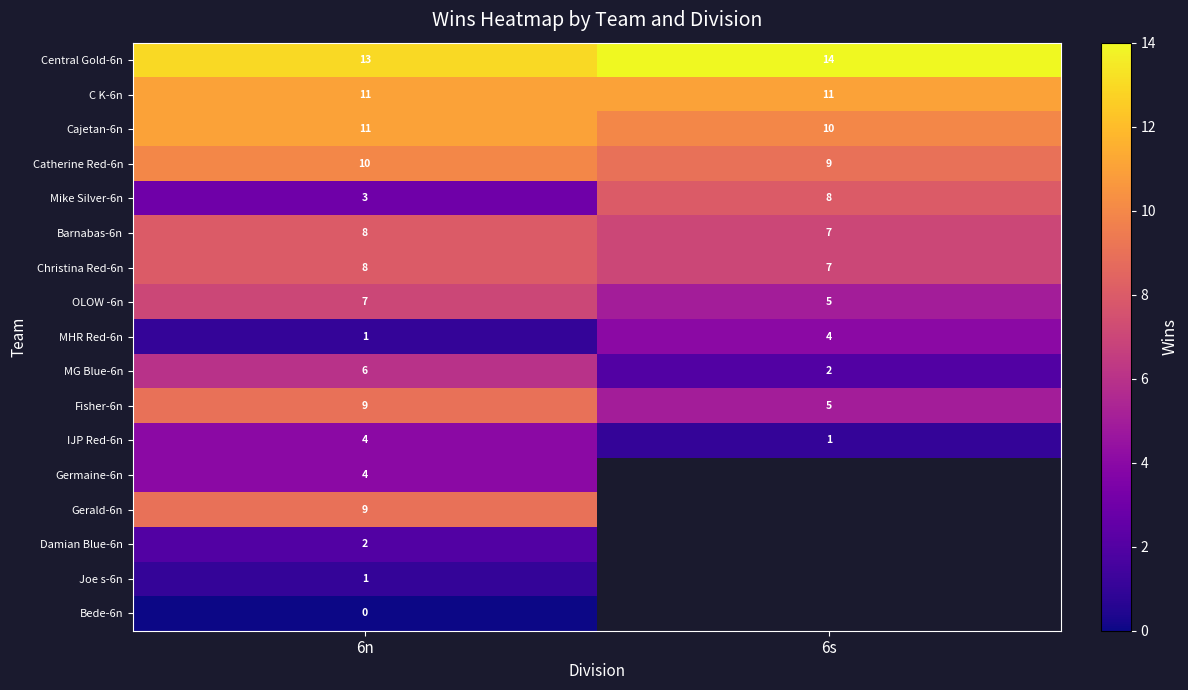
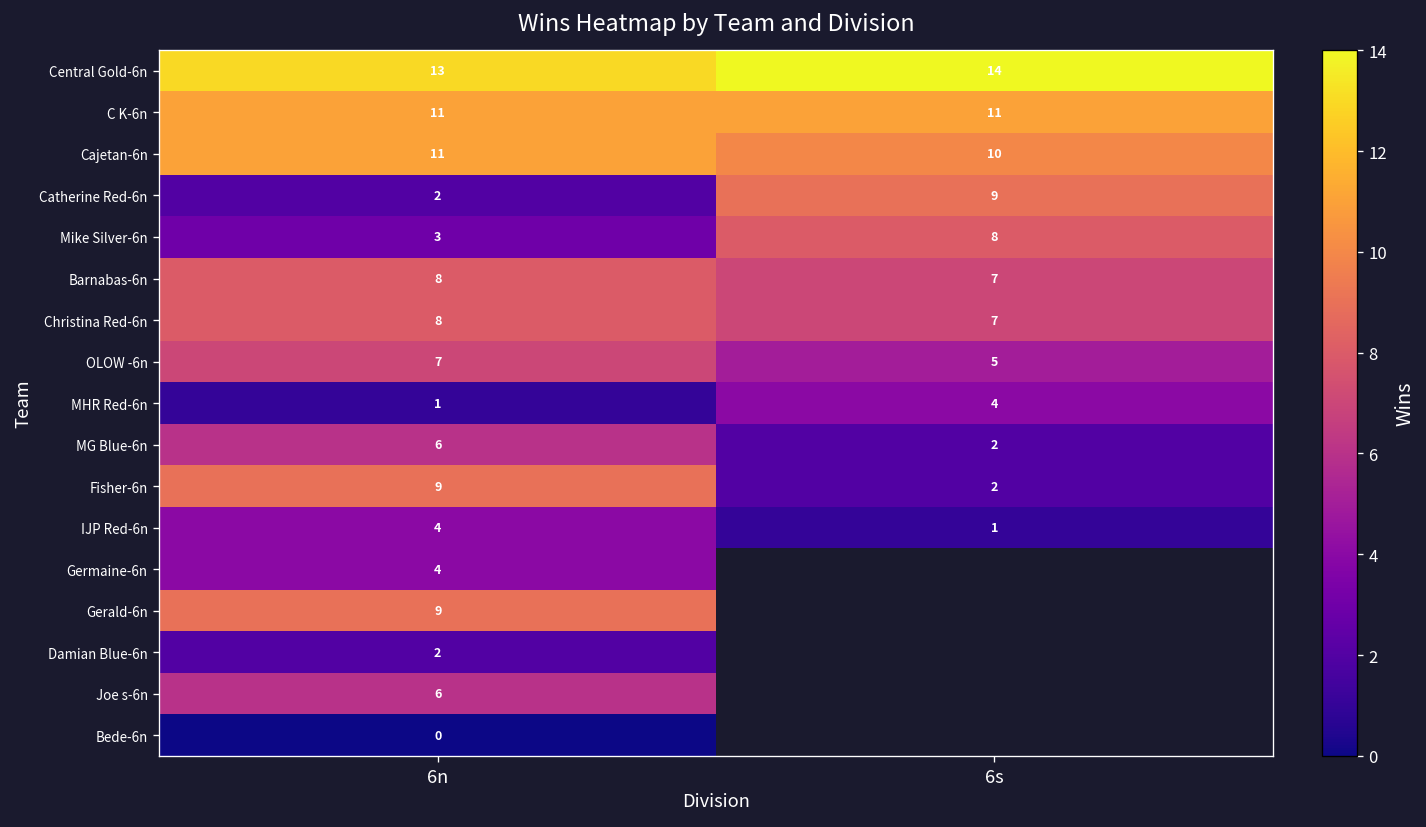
  {
    "Central Gold-6n": {
      "6n": 13,
      "6s": 14
    },
    "C K-6n": {
      "6n": 11,
      "6s": 11
    },
    "Cajetan-6n": {
      "6n": 11,
      "6s": 10
    },
    "Catherine Red-6n": {
-     "6n": 10,
+     "6n": 2,
      "6s": 9
    },
    "Mike Silver-6n": {
      "6n": 3,
      "6s": 8
    },
    "Barnabas-6n": {
      "6n": 8,
      "6s": 7
    },
    "Christina Red-6n": {
      "6n": 8,
      "6s": 7
    },
    "OLOW -6n": {
      "6n": 7,
      "6s": 5
    },
    "MHR Red-6n": {
      "6n": 1,
      "6s": 4
    },
    "MG Blue-6n": {
      "6n": 6,
      "6s": 2
    },
    "Fisher-6n": {
      "6n": 9,
-     "6s": 5
+     "6s": 2
    },
    "IJP Red-6n": {
      "6n": 4,
      "6s": 1
    },
    "Germaine-6n": {
      "6n": 4
    },
    "Gerald-6n": {
      "6n": 9
    },
    "Damian Blue-6n": {
      "6n": 2
    },
    "Joe s-6n": {
-     "6n": 1
+     "6n": 6
    },
    "Bede-6n": {
      "6n": 0
    }
  }
